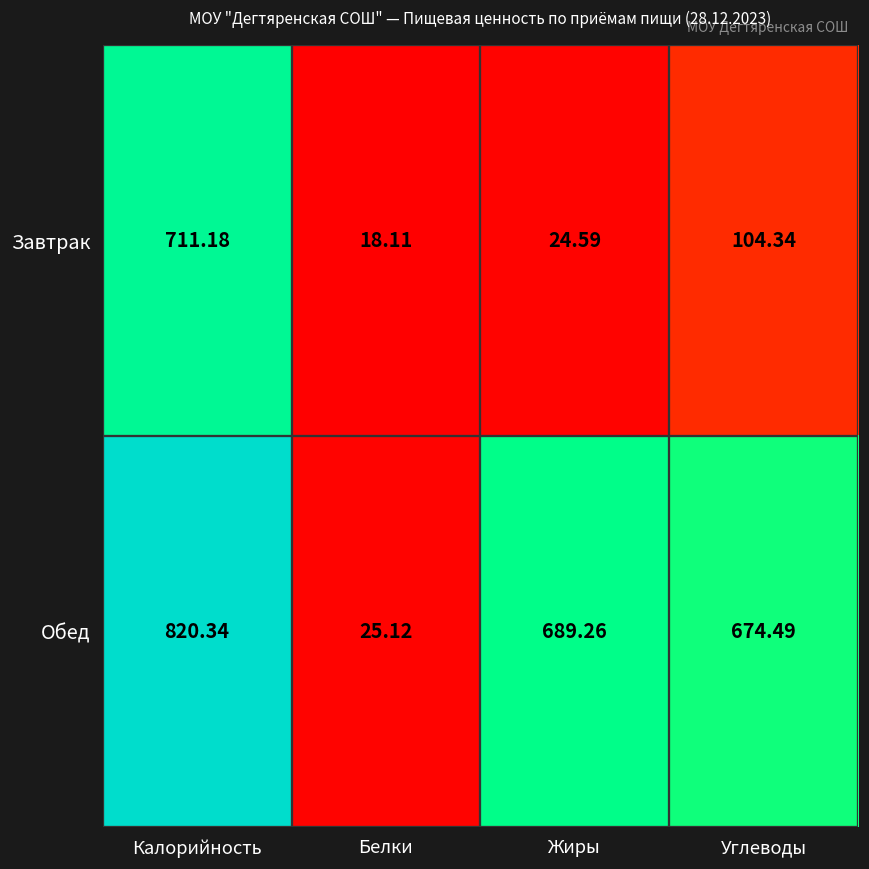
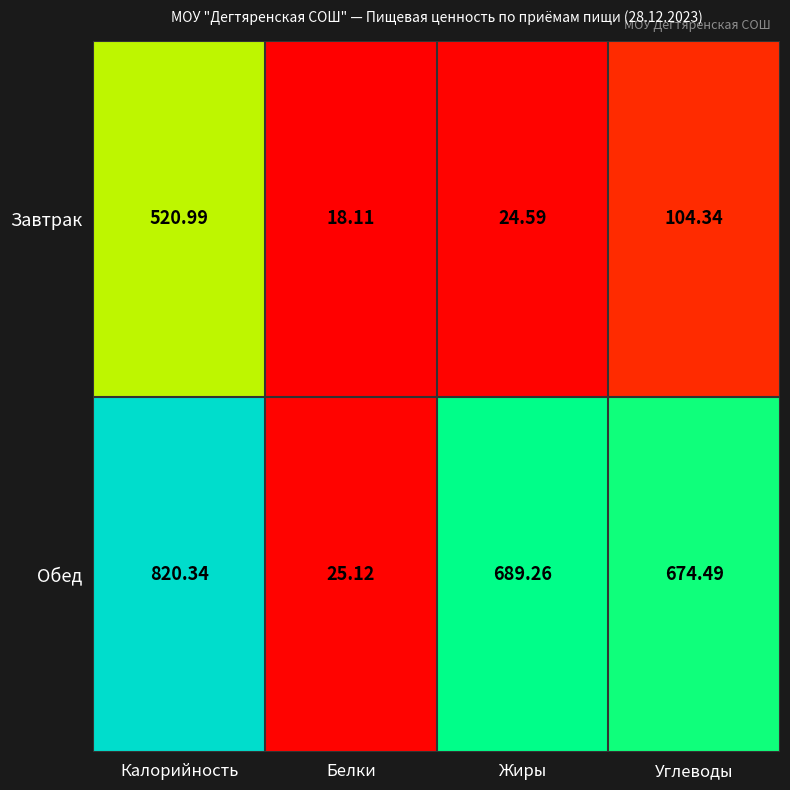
  {
    "Завтрак": {
-     "Калорийность": 711.18,
+     "Калорийность": 520.99,
      "Белки": 18.11,
      "Жиры": 24.59,
      "Углеводы": 104.34
    },
    "Обед": {
      "Калорийность": 820.34,
      "Белки": 25.12,
      "Жиры": 689.26,
      "Углеводы": 674.49
    }
  }
